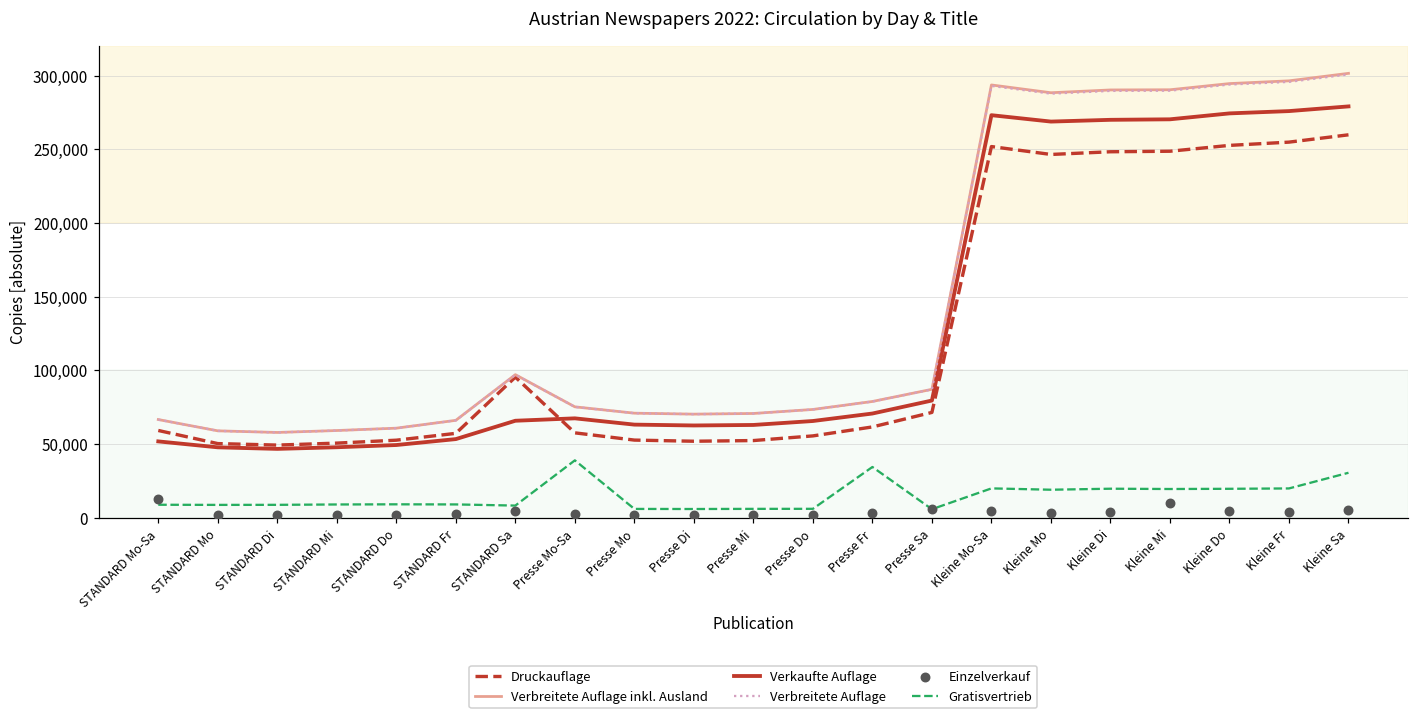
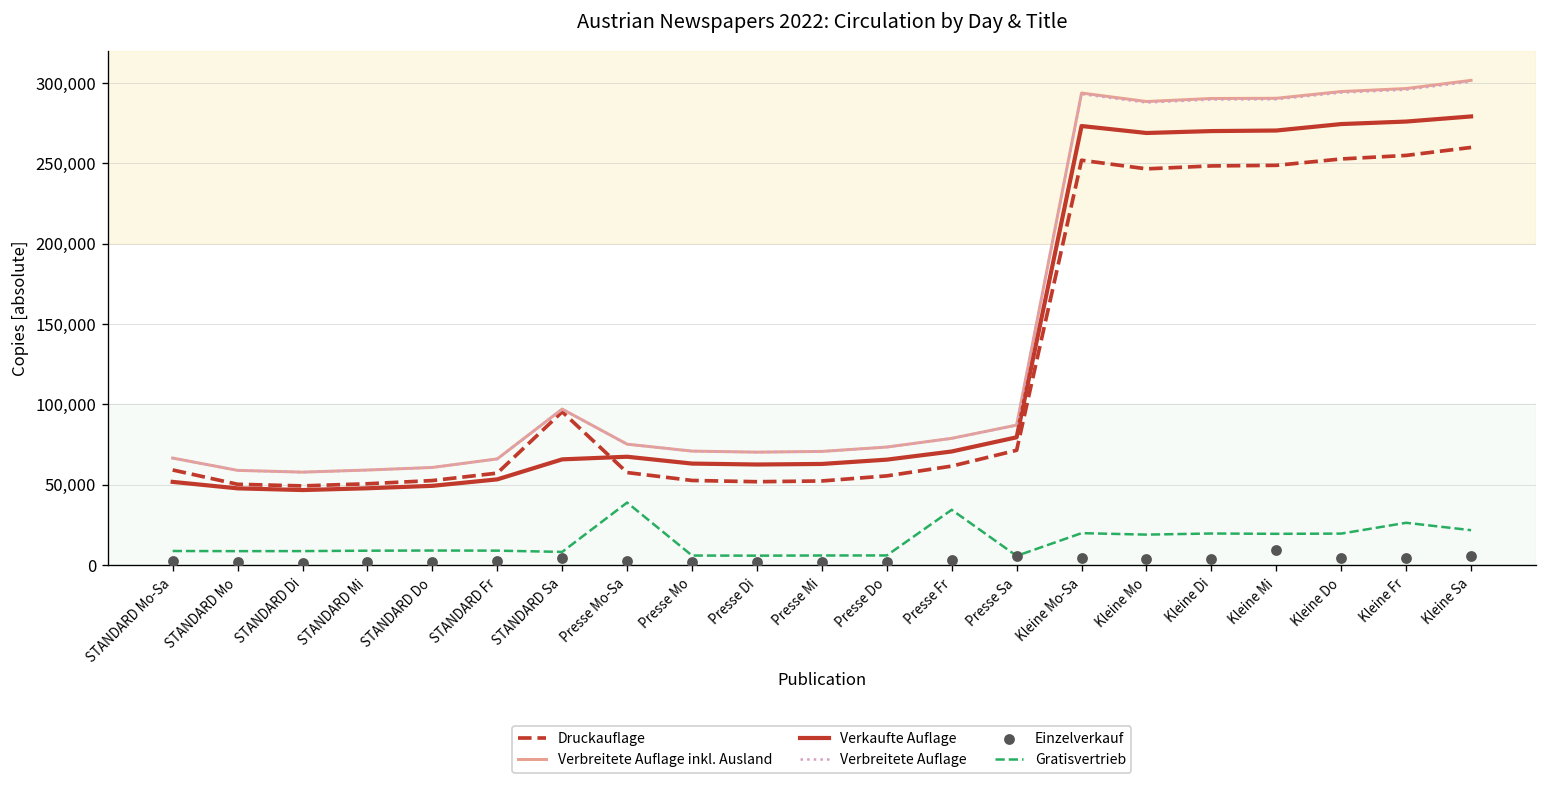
  {
    "Einzelverkauf": {
-     "STANDARD Mo-Sa": "13,000"
+     "STANDARD Mo-Sa": "2,000"
    },
    "Gratisvertrieb": {
      "STANDARD Mo-Sa": "9,000",
      "STANDARD Mo": "9,000",
      "STANDARD Di": "9,000",
      "STANDARD Mi": "9,000",
      "STANDARD Do": "9,000",
      "STANDARD Fr": "9,000",
      "STANDARD Sa": "8,000",
      "Presse Mo-Sa": "39,000",
      "Presse Mo": "6,000",
      "Presse Di": "6,000",
      "Presse Mi": "6,000",
      "Presse Do": "6,000",
      "Presse Fr": "34,000",
      "Kleine Mo-Sa": "20,000",
      "Kleine Mo": "19,000",
      "Kleine Di": "20,000",
      "Kleine Mi": "19,000",
      "Kleine Do": "20,000",
-     "Kleine Fr": "20,000",
-     "Kleine Sa": "30,000"
+     "Kleine Fr": "26,000",
+     "Kleine Sa": "22,000"
    }
  }
